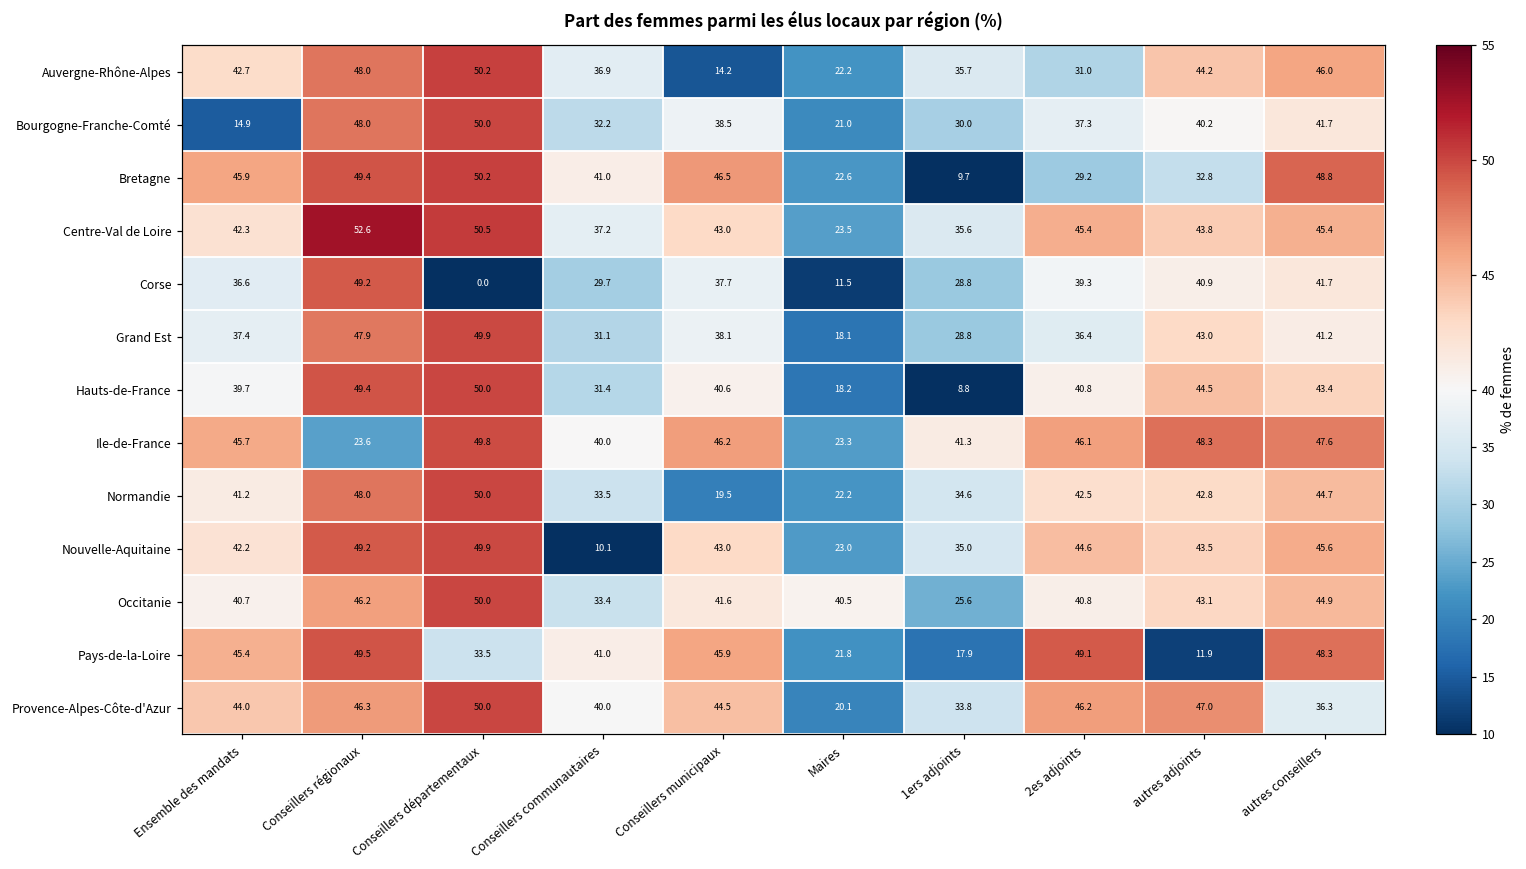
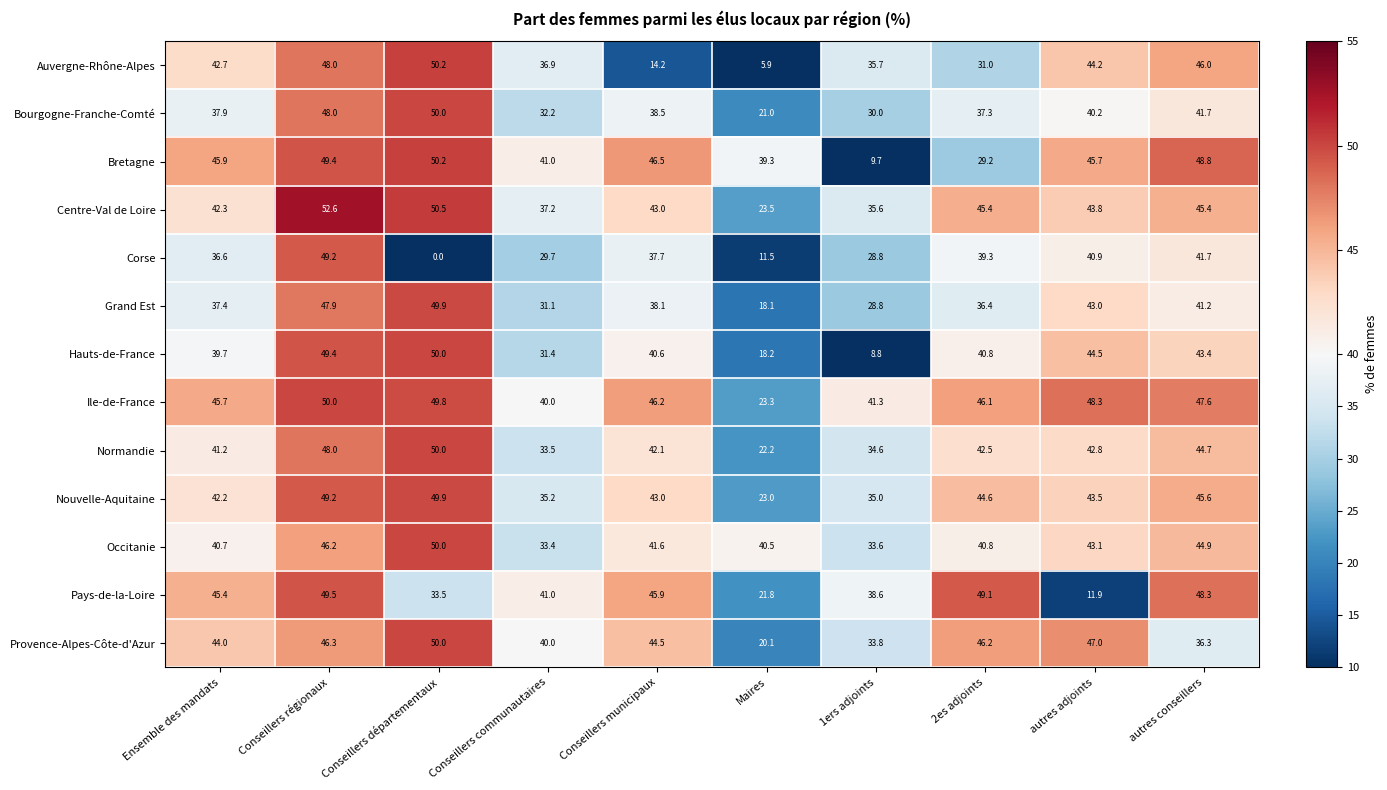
  {
    "Auvergne-Rhône-Alpes": {
      "Ensemble des mandats": 42.7,
      "Conseillers régionaux": 48.0,
      "Conseillers départementaux": 50.2,
      "Conseillers communautaires": 36.9,
      "Conseillers municipaux": 14.2,
-     "Maires": 22.2,
+     "Maires": 5.9,
      "1ers adjoints": 35.7,
      "2es adjoints": 31.0,
      "autres adjoints": 44.2,
      "autres conseillers": 46.0
    },
    "Bourgogne-Franche-Comté": {
-     "Ensemble des mandats": 14.9,
+     "Ensemble des mandats": 37.9,
      "Conseillers régionaux": 48.0,
      "Conseillers départementaux": 50.0,
      "Conseillers communautaires": 32.2,
      "Conseillers municipaux": 38.5,
      "Maires": 21.0,
      "1ers adjoints": 30.0,
      "2es adjoints": 37.3,
      "autres adjoints": 40.2,
      "autres conseillers": 41.7
    },
    "Bretagne": {
      "Ensemble des mandats": 45.9,
      "Conseillers régionaux": 49.4,
      "Conseillers départementaux": 50.2,
      "Conseillers communautaires": 41.0,
      "Conseillers municipaux": 46.5,
-     "Maires": 22.6,
+     "Maires": 39.3,
      "1ers adjoints": 9.7,
      "2es adjoints": 29.2,
-     "autres adjoints": 32.8,
+     "autres adjoints": 45.7,
      "autres conseillers": 48.8
    },
    "Centre-Val de Loire": {
      "Ensemble des mandats": 42.3,
      "Conseillers régionaux": 52.6,
      "Conseillers départementaux": 50.5,
      "Conseillers communautaires": 37.2,
      "Conseillers municipaux": 43.0,
      "Maires": 23.5,
      "1ers adjoints": 35.6,
      "2es adjoints": 45.4,
      "autres adjoints": 43.8,
      "autres conseillers": 45.4
    },
    "Corse": {
      "Ensemble des mandats": 36.6,
      "Conseillers régionaux": 49.2,
      "Conseillers départementaux": 0.0,
      "Conseillers communautaires": 29.7,
      "Conseillers municipaux": 37.7,
      "Maires": 11.5,
      "1ers adjoints": 28.8,
      "2es adjoints": 39.3,
      "autres adjoints": 40.9,
      "autres conseillers": 41.7
    },
    "Grand Est": {
      "Ensemble des mandats": 37.4,
      "Conseillers régionaux": 47.9,
      "Conseillers départementaux": 49.9,
      "Conseillers communautaires": 31.1,
      "Conseillers municipaux": 38.1,
      "Maires": 18.1,
      "1ers adjoints": 28.8,
      "2es adjoints": 36.4,
      "autres adjoints": 43.0,
      "autres conseillers": 41.2
    },
    "Hauts-de-France": {
      "Ensemble des mandats": 39.7,
      "Conseillers régionaux": 49.4,
      "Conseillers départementaux": 50.0,
      "Conseillers communautaires": 31.4,
      "Conseillers municipaux": 40.6,
      "Maires": 18.2,
      "1ers adjoints": 8.8,
      "2es adjoints": 40.8,
      "autres adjoints": 44.5,
      "autres conseillers": 43.4
    },
    "Ile-de-France": {
      "Ensemble des mandats": 45.7,
-     "Conseillers régionaux": 23.6,
+     "Conseillers régionaux": 50.0,
      "Conseillers départementaux": 49.8,
      "Conseillers communautaires": 40.0,
      "Conseillers municipaux": 46.2,
      "Maires": 23.3,
      "1ers adjoints": 41.3,
      "2es adjoints": 46.1,
      "autres adjoints": 48.3,
      "autres conseillers": 47.6
    },
    "Normandie": {
      "Ensemble des mandats": 41.2,
      "Conseillers régionaux": 48.0,
      "Conseillers départementaux": 50.0,
      "Conseillers communautaires": 33.5,
-     "Conseillers municipaux": 19.5,
+     "Conseillers municipaux": 42.1,
      "Maires": 22.2,
      "1ers adjoints": 34.6,
      "2es adjoints": 42.5,
      "autres adjoints": 42.8,
      "autres conseillers": 44.7
    },
    "Nouvelle-Aquitaine": {
      "Ensemble des mandats": 42.2,
      "Conseillers régionaux": 49.2,
      "Conseillers départementaux": 49.9,
-     "Conseillers communautaires": 10.1,
+     "Conseillers communautaires": 35.2,
      "Conseillers municipaux": 43.0,
      "Maires": 23.0,
      "1ers adjoints": 35.0,
      "2es adjoints": 44.6,
      "autres adjoints": 43.5,
      "autres conseillers": 45.6
    },
    "Occitanie": {
      "Ensemble des mandats": 40.7,
      "Conseillers régionaux": 46.2,
      "Conseillers départementaux": 50.0,
      "Conseillers communautaires": 33.4,
      "Conseillers municipaux": 41.6,
      "Maires": 40.5,
-     "1ers adjoints": 25.6,
+     "1ers adjoints": 33.6,
      "2es adjoints": 40.8,
      "autres adjoints": 43.1,
      "autres conseillers": 44.9
    },
    "Pays-de-la-Loire": {
      "Ensemble des mandats": 45.4,
      "Conseillers régionaux": 49.5,
      "Conseillers départementaux": 33.5,
      "Conseillers communautaires": 41.0,
      "Conseillers municipaux": 45.9,
      "Maires": 21.8,
-     "1ers adjoints": 17.9,
+     "1ers adjoints": 38.6,
      "2es adjoints": 49.1,
      "autres adjoints": 11.9,
      "autres conseillers": 48.3
    },
    "Provence-Alpes-Côte-d'Azur": {
      "Ensemble des mandats": 44.0,
      "Conseillers régionaux": 46.3,
      "Conseillers départementaux": 50.0,
      "Conseillers communautaires": 40.0,
      "Conseillers municipaux": 44.5,
      "Maires": 20.1,
      "1ers adjoints": 33.8,
      "2es adjoints": 46.2,
      "autres adjoints": 47.0,
      "autres conseillers": 36.3
    }
  }
